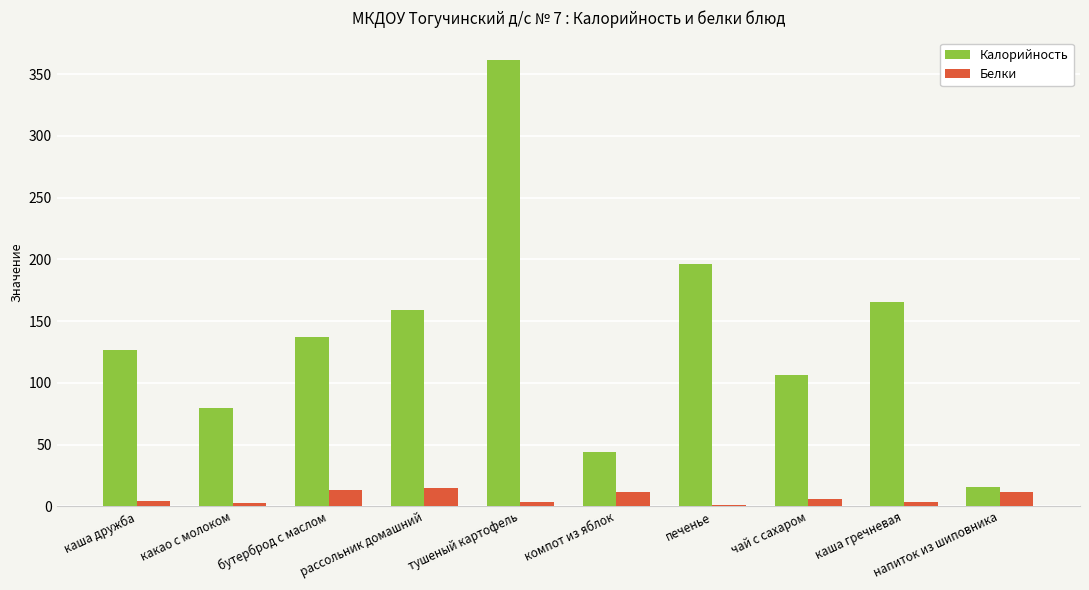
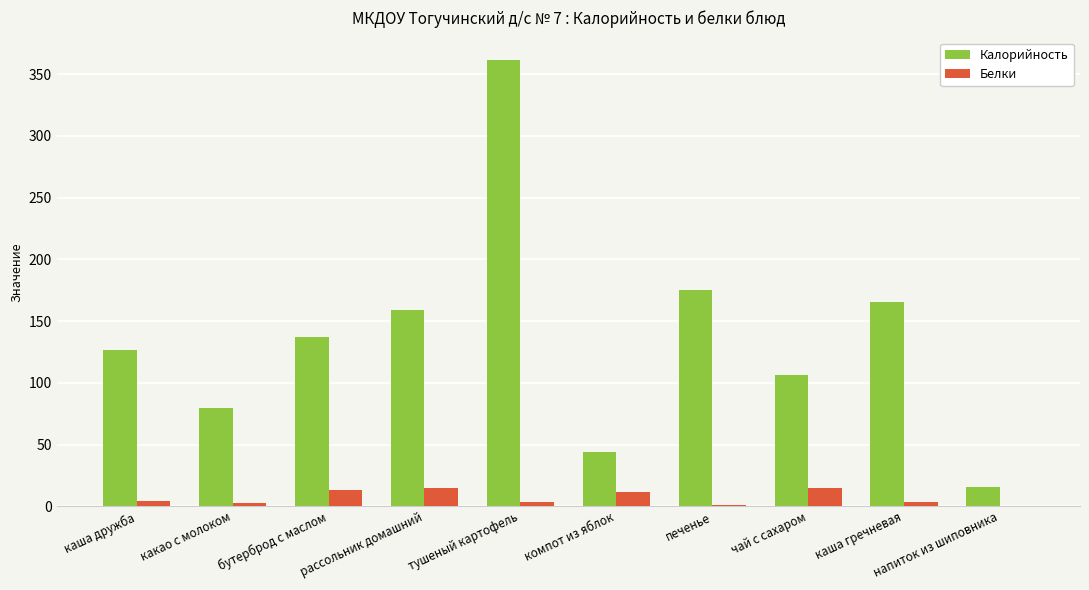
  {
    "Калорийность": {
      "каша дружба": 126,
      "какао с молоком": 79,
      "бутерброд с маслом": 137,
      "рассольник домашний": 159,
      "тушеный картофель": 362,
      "компот из яблок": 44,
-     "печенье": 196,
+     "печенье": 175,
      "чай с сахаром": 106,
      "каша гречневая": 166,
      "напиток из шиповника": 16
    },
    "Белки": {
      "каша дружба": 4,
      "какао с молоком": 3,
      "бутерброд с маслом": 13,
      "рассольник домашний": 15,
      "тушеный картофель": 3,
      "компот из яблок": 11,
-     "чай с сахаром": 6,
+     "чай с сахаром": 15,
      "каша гречневая": 3,
-     "напиток из шиповника": 12
+     "напиток из шиповника": 0
    }
  }
